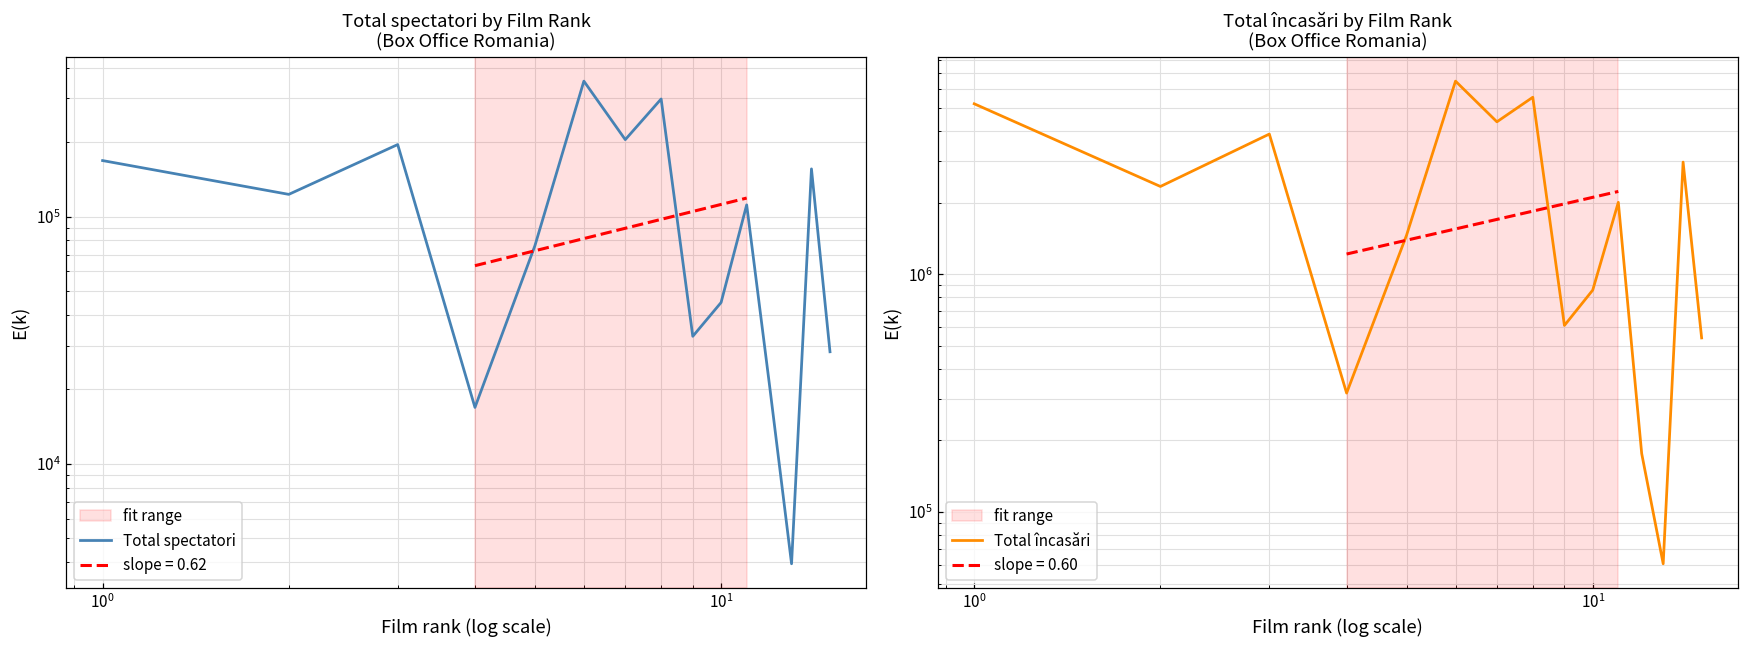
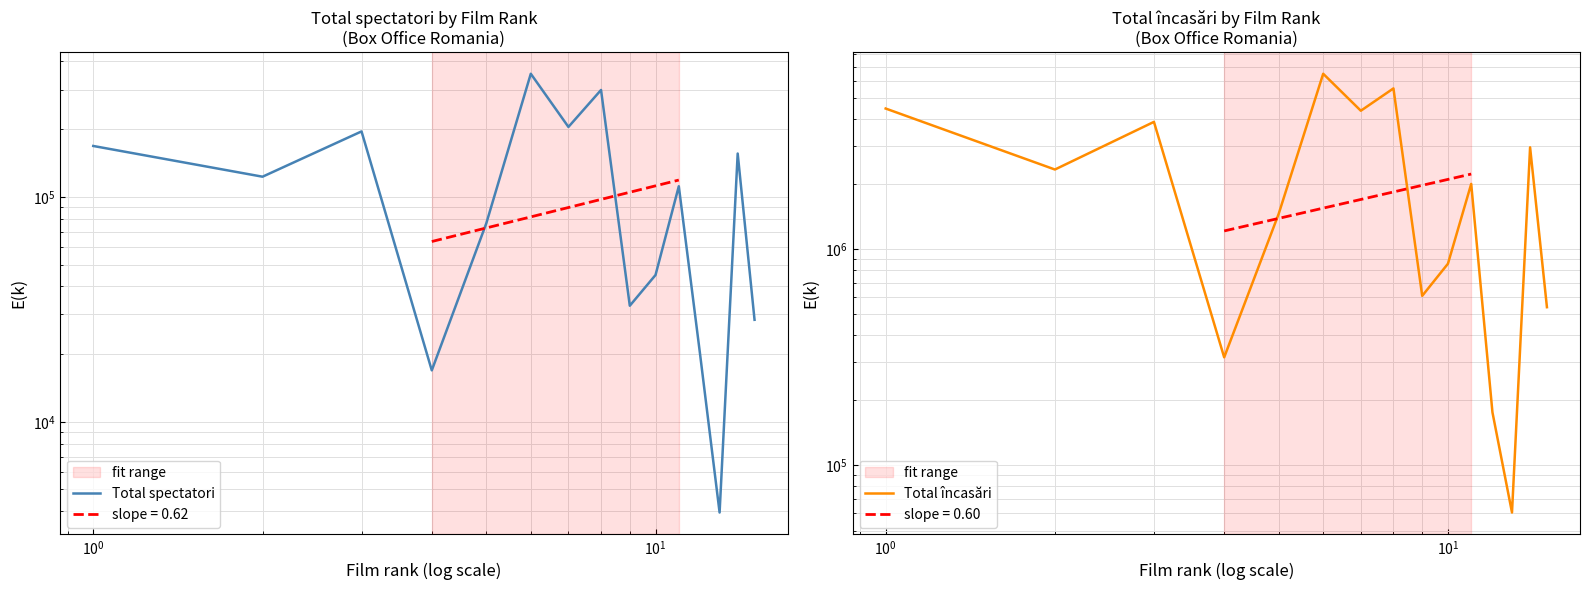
  {
    "Total spectatori by Film Rank (Box Office Romania)": {
      "Total spectatori": {
        "10^0": 170000,
        "10^1": 45000
      },
      "slope = 0.62": {
        "10^1": 110000
      }
    },
    "Total încasări by Film Rank (Box Office Romania)": {
      "Total încasări": {
-       "10^0": 5200000,
+       "10^0": 4500000,
        "10^1": 860000
      },
      "slope = 0.60": {
        "10^1": 2100000
      }
    }
  }
